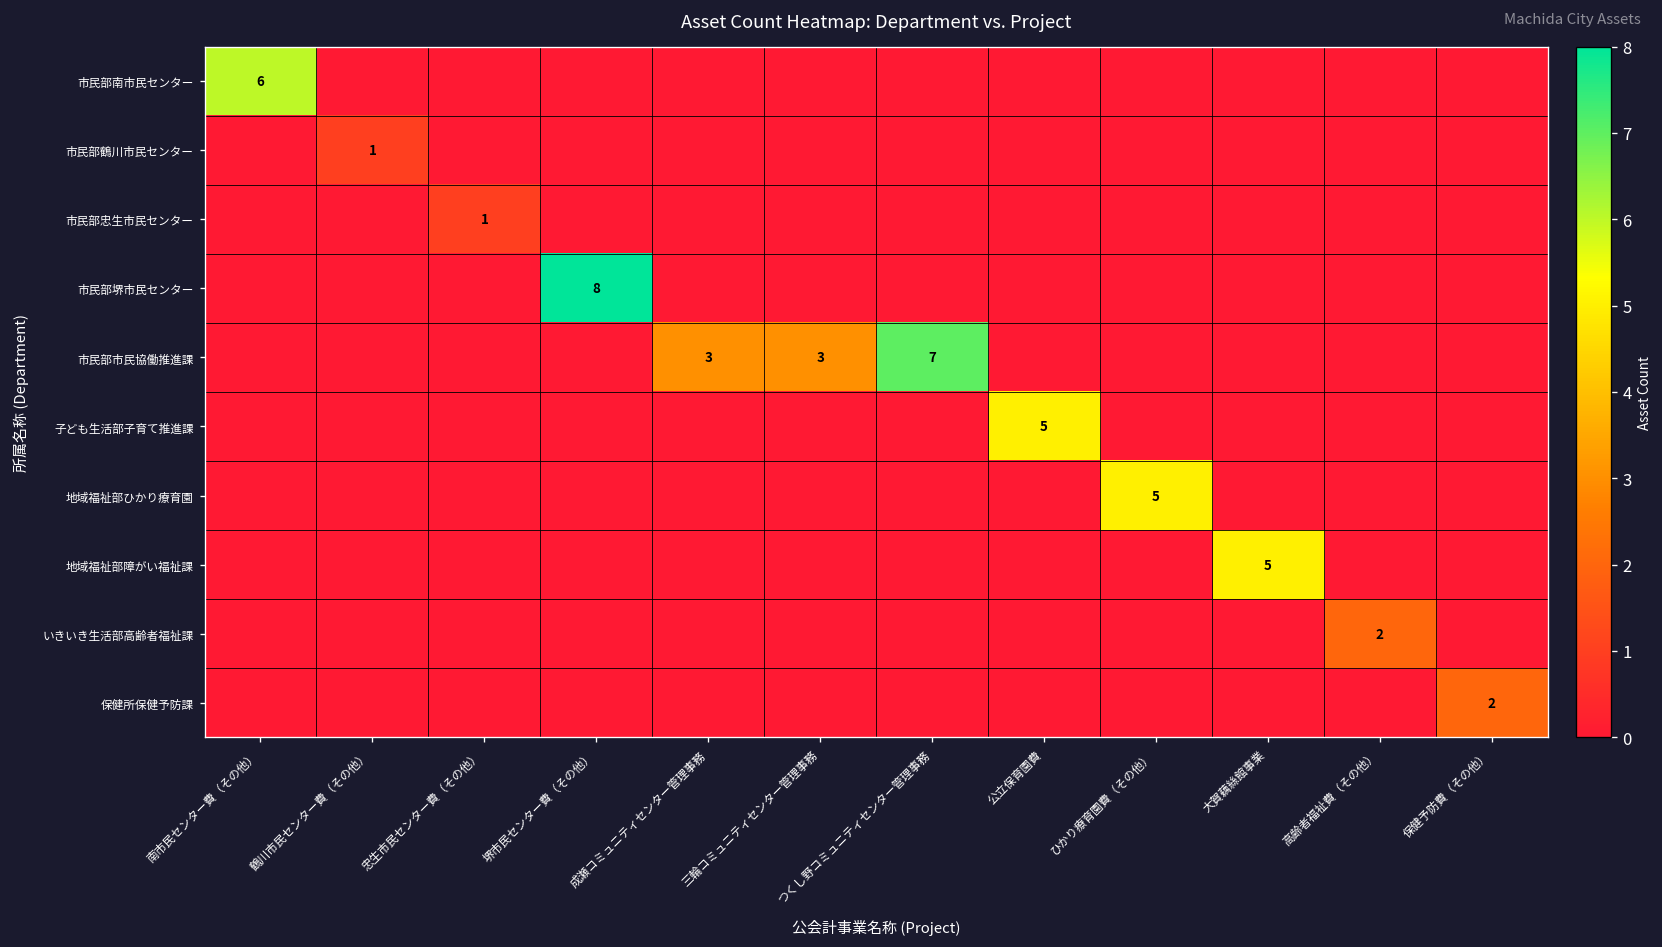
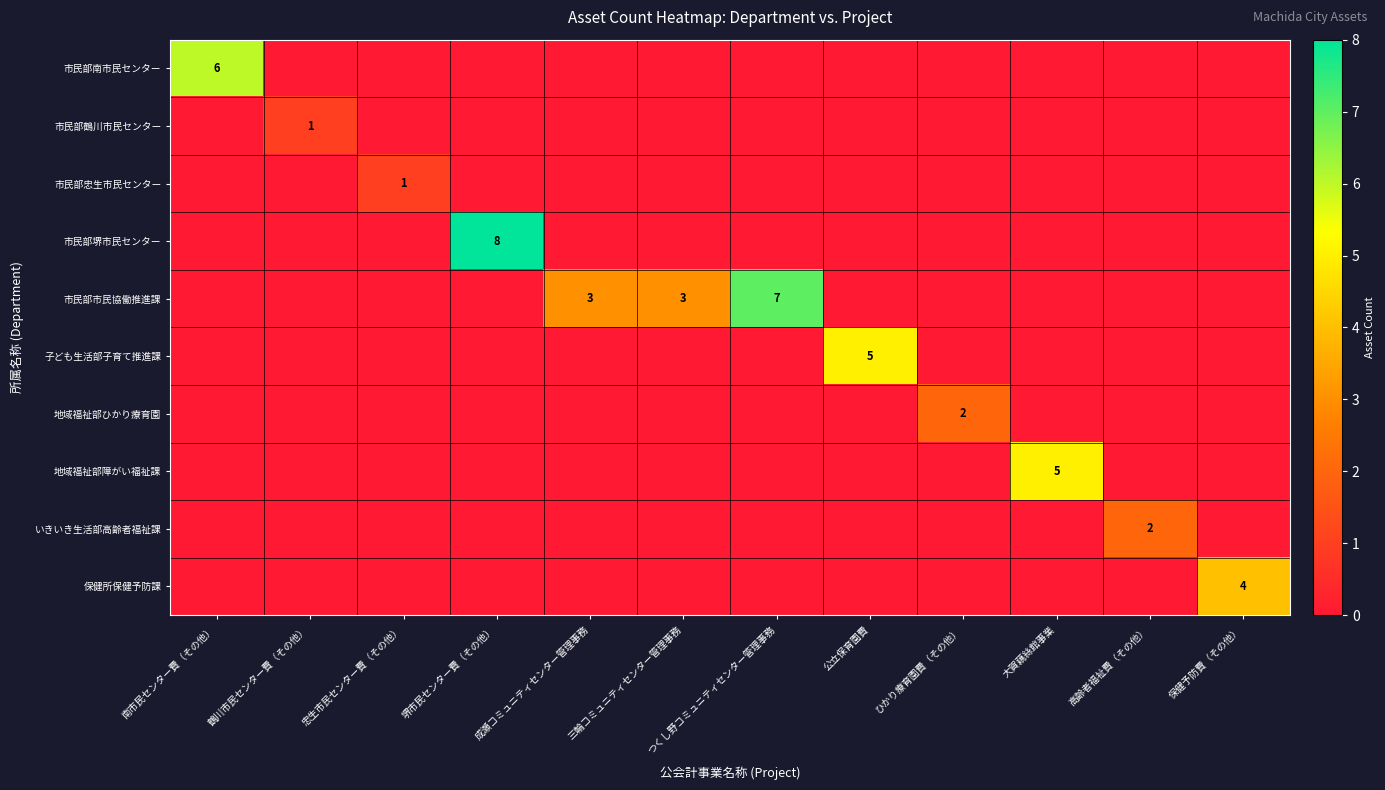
  {
    "市民部南市民センター": {
      "南市民センター費（その他）": 6
    },
    "市民部鶴川市民センター": {
      "鶴川市民センター費（その他）": 1
    },
    "市民部忠生市民センター": {
      "忠生市民センター費（その他）": 1
    },
    "市民部堺市民センター": {
      "堺市民センター費（その他）": 8
    },
    "市民部市民協働推進課": {
      "成瀬コミュニティセンター管理事務": 3,
      "三輪コミュニティセンター管理事務": 3,
      "つくし野コミュニティセンター管理事務": 7
    },
    "子ども生活部子育て推進課": {
      "公立保育園費": 5
    },
    "地域福祉部ひかり療育園": {
-     "ひかり療育園費（その他）": 5
+     "ひかり療育園費（その他）": 2
    },
    "地域福祉部障がい福祉課": {
      "大賀藕絲館事業": 5
    },
    "いきいき生活部高齢者福祉課": {
      "高齢者福祉費（その他）": 2
    },
    "保健所保健予防課": {
-     "保健予防費（その他）": 2
+     "保健予防費（その他）": 4
    }
  }
